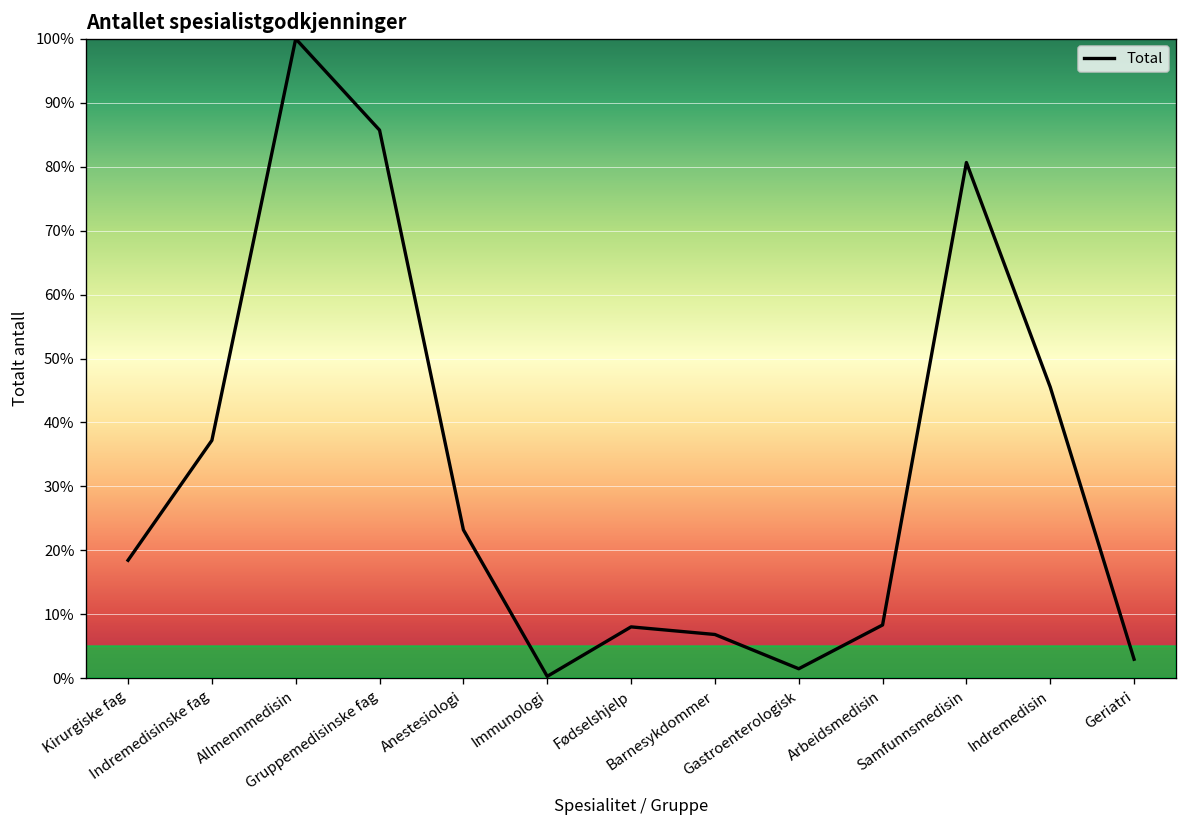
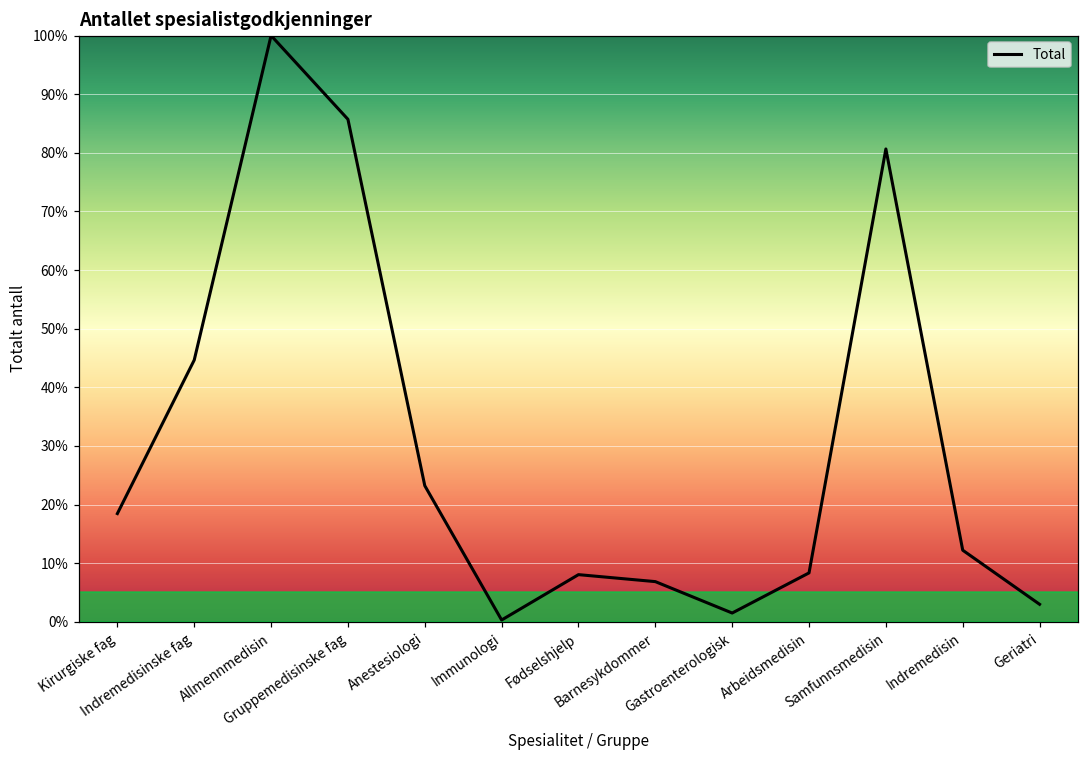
  {
    "Kirurgiske fag": "18%",
-   "Indremedisinske fag": "37%",
+   "Indremedisinske fag": "45%",
    "Allmennmedisin": "100%",
    "Gruppemedisinske fag": "86%",
    "Anestesiologi": "23%",
    "Fødselshjelp": "8%",
    "Barnesykdommer": "7%",
    "Arbeidsmedisin": "8%",
    "Samfunnsmedisin": "81%",
-   "Indremedisin": "46%"
+   "Indremedisin": "12%"
  }
